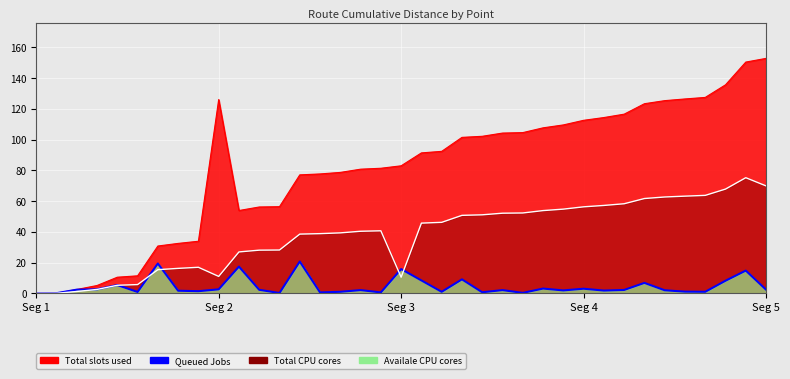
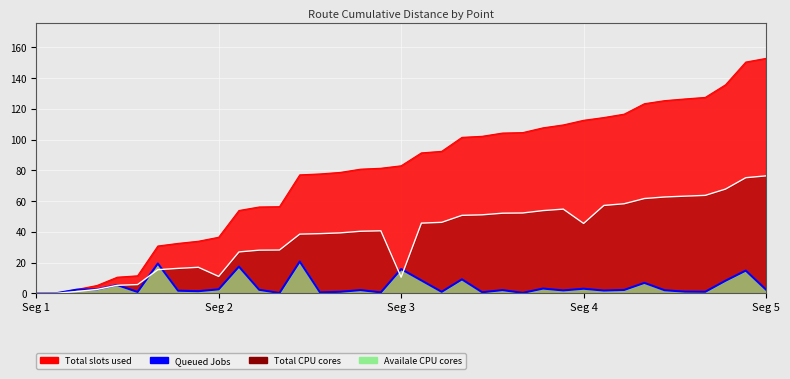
  {
    "Total slots used": {
-     "Seg 2": 126,
+     "Seg 2": 37,
      "Seg 3": 83,
      "Seg 4": 113,
      "Seg 5": 153
    },
    "Total CPU cores": {
      "Seg 2": 11,
      "Seg 3": 11,
-     "Seg 4": 56,
-     "Seg 5": 70
+     "Seg 4": 46,
+     "Seg 5": 76
    },
    "Availale CPU cores": {
      "Seg 2": 3,
      "Seg 3": 16,
      "Seg 4": 3,
      "Seg 5": 2
    }
  }
